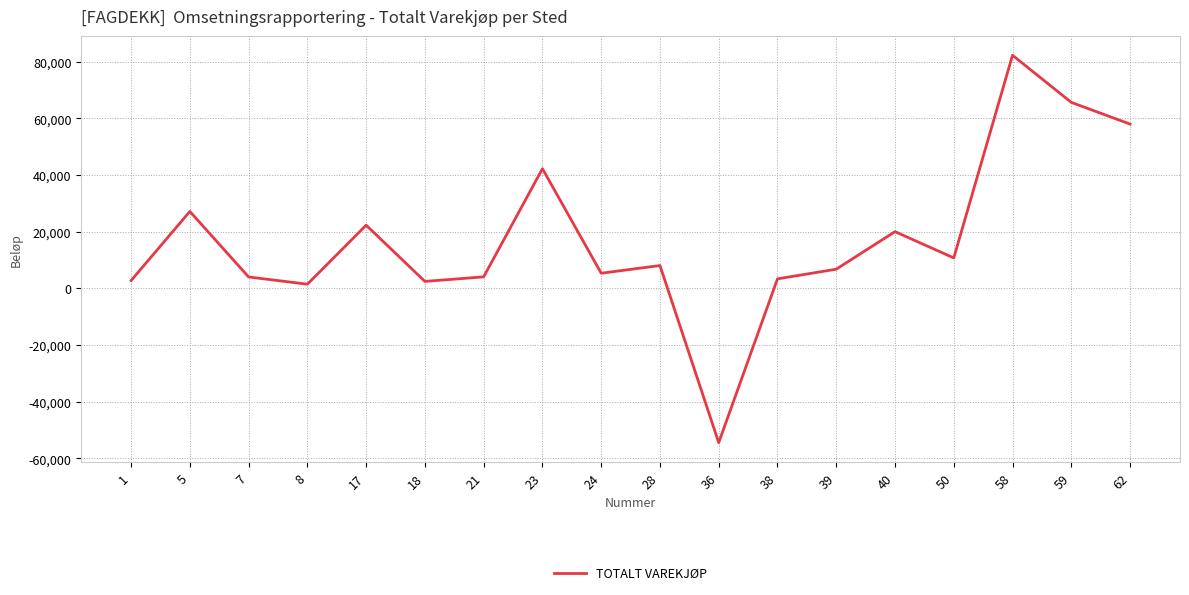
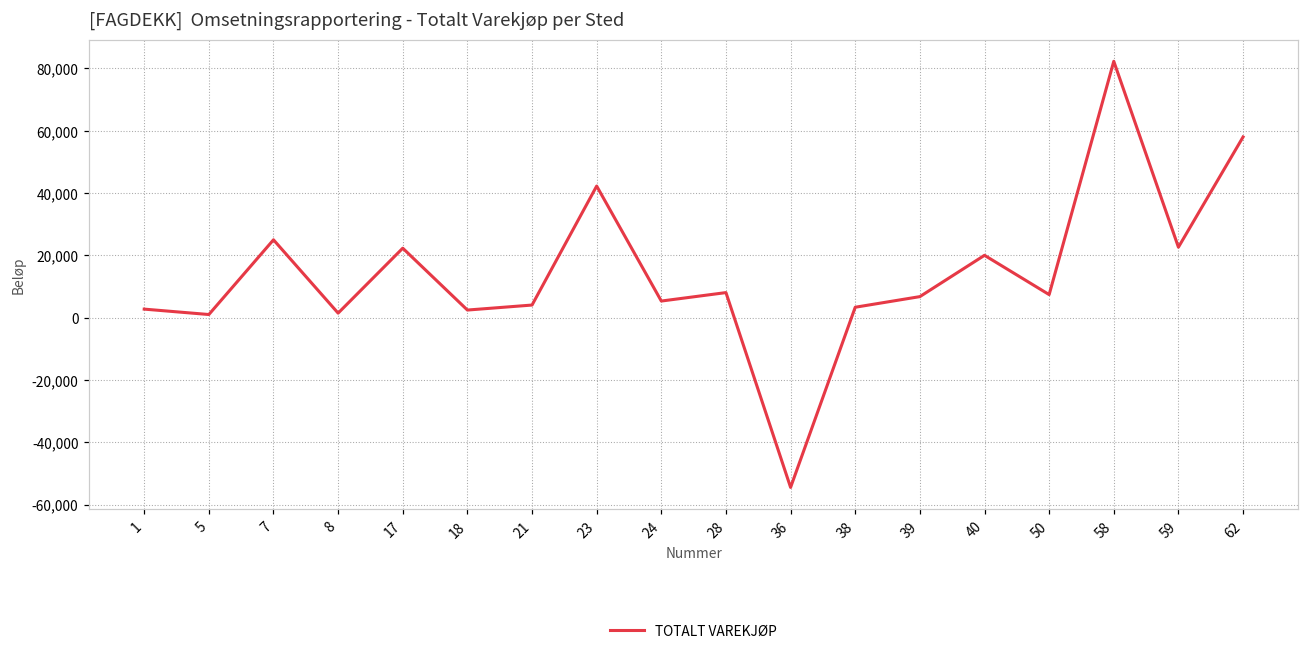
  {
    "1": "3,000",
-   "5": "27,000",
-   "7": "4,000",
+   "5": "1,000",
+   "7": "25,000",
    "8": "1,000",
    "17": "22,000",
    "18": "2,000",
    "21": "4,000",
    "23": "42,000",
    "24": "5,000",
    "28": "8,000",
    "36": "-54,000",
    "38": "3,000",
    "39": "7,000",
    "40": "20,000",
-   "50": "11,000",
+   "50": "7,000",
    "58": "82,000",
-   "59": "66,000",
+   "59": "23,000",
    "62": "58,000"
  }
